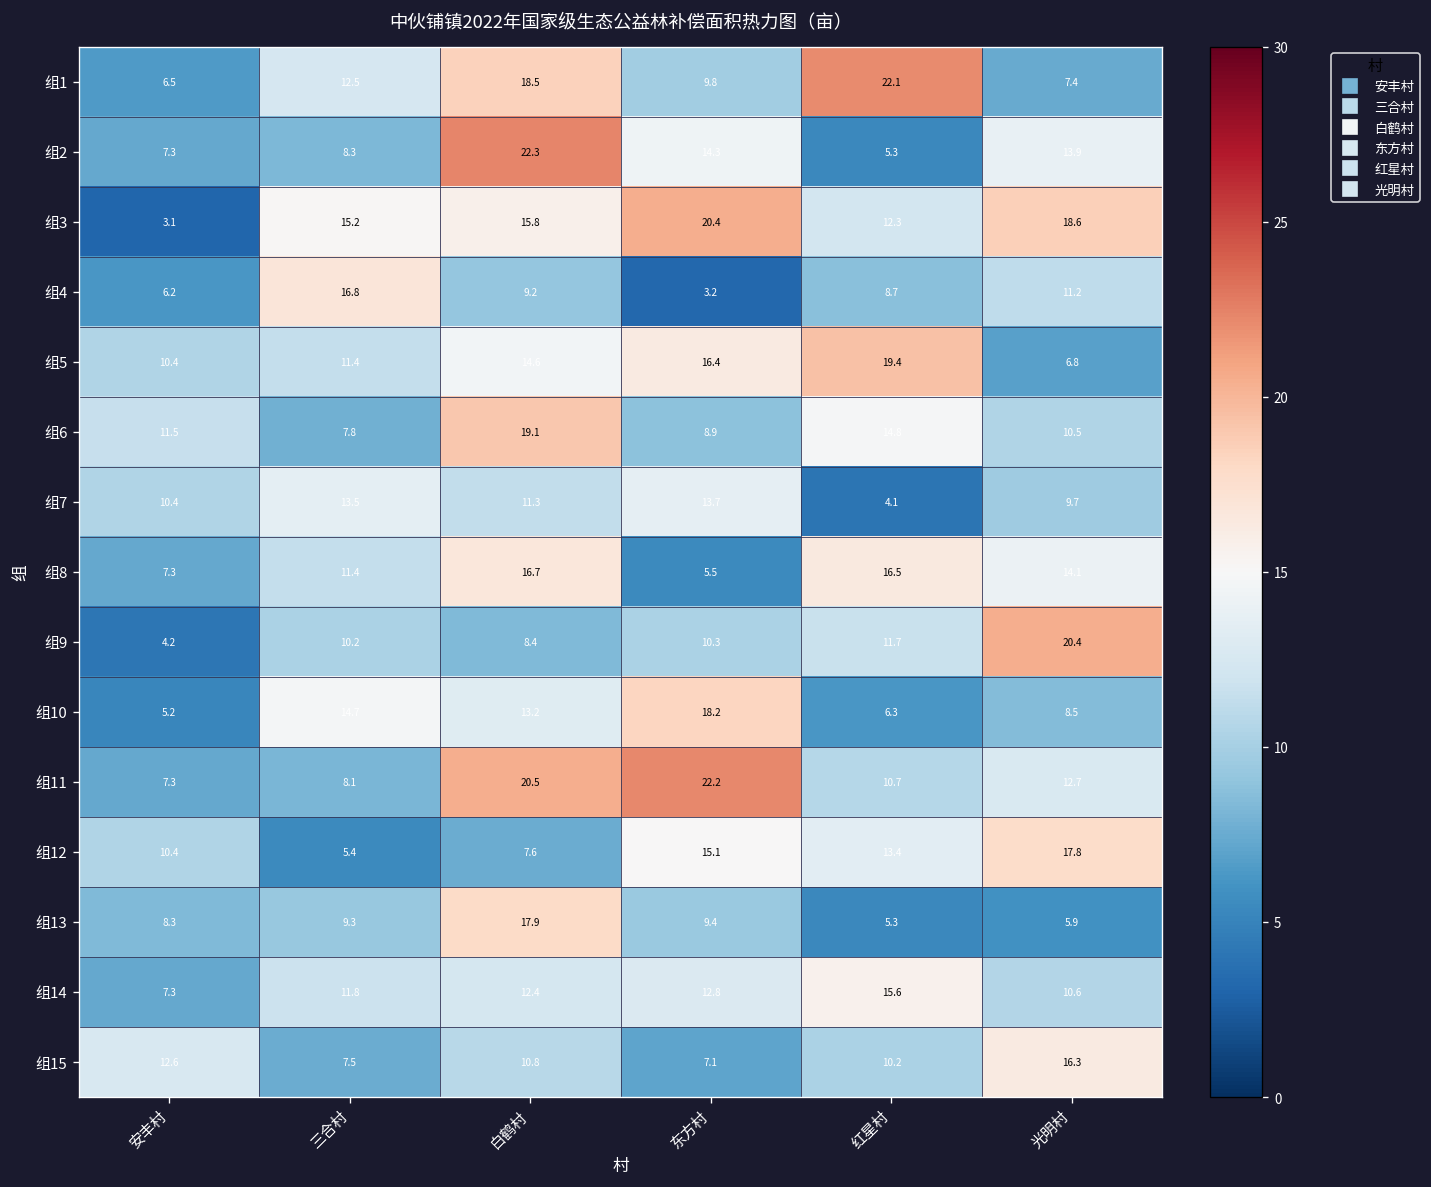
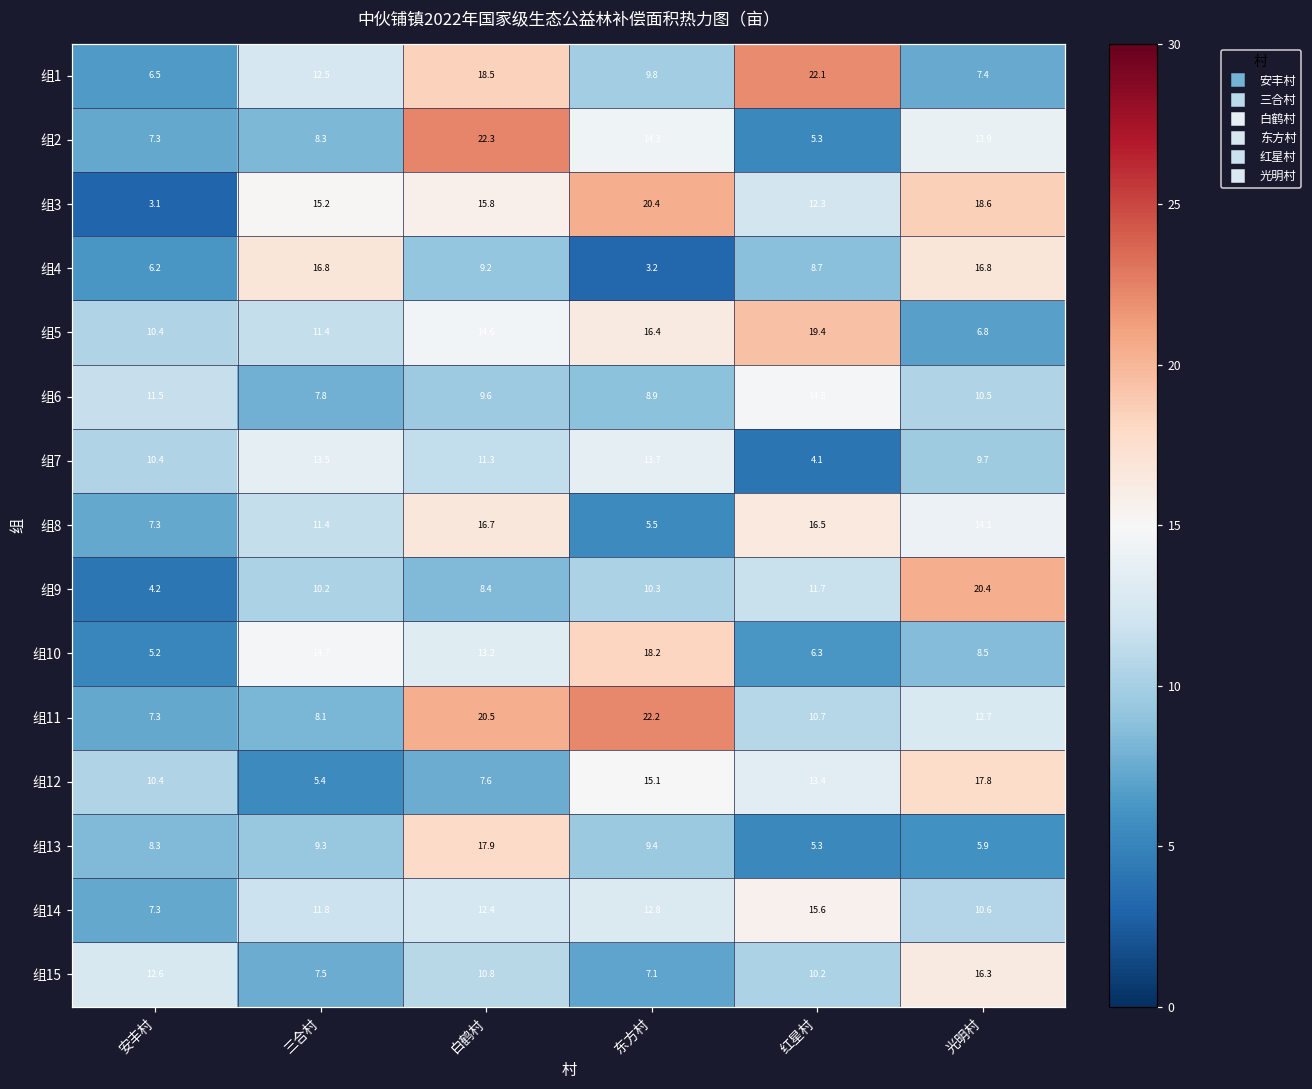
  {
    "组1": {
      "安丰村": 6.5,
      "白鹤村": 18.5,
      "东方村": 9.8,
      "红星村": 22.1,
      "光明村": 7.4
    },
    "组2": {
      "安丰村": 7.3,
      "三合村": 8.3,
      "白鹤村": 22.3,
      "红星村": 5.3
    },
    "组3": {
      "安丰村": 3.1,
      "三合村": 15.2,
      "白鹤村": 15.8,
      "东方村": 20.4,
      "光明村": 18.6
    },
    "组4": {
      "安丰村": 6.2,
      "三合村": 16.8,
      "白鹤村": 9.2,
      "东方村": 3.2,
      "红星村": 8.7,
-     "光明村": 11.2
+     "光明村": 16.8
    },
    "组5": {
      "安丰村": 10.4,
      "三合村": 11.4,
      "东方村": 16.4,
      "红星村": 19.4,
      "光明村": 6.8
    },
    "组6": {
      "安丰村": 11.5,
      "三合村": 7.8,
-     "白鹤村": 19.1,
+     "白鹤村": 9.6,
      "东方村": 8.9,
      "光明村": 10.5
    },
    "组7": {
      "安丰村": 10.4,
      "白鹤村": 11.3,
      "红星村": 4.1,
      "光明村": 9.7
    },
    "组8": {
      "安丰村": 7.3,
      "三合村": 11.4,
      "白鹤村": 16.7,
      "东方村": 5.5,
      "红星村": 16.5
    },
    "组9": {
      "安丰村": 4.2,
      "三合村": 10.2,
      "白鹤村": 8.4,
      "东方村": 10.3,
      "红星村": 11.7,
      "光明村": 20.4
    },
    "组10": {
      "安丰村": 5.2,
      "东方村": 18.2,
      "红星村": 6.3,
      "光明村": 8.5
    },
    "组11": {
      "安丰村": 7.3,
      "三合村": 8.1,
      "白鹤村": 20.5,
      "东方村": 22.2,
      "红星村": 10.7
    },
    "组12": {
      "安丰村": 10.4,
      "三合村": 5.4,
      "白鹤村": 7.6,
      "东方村": 15.1,
      "光明村": 17.8
    },
    "组13": {
      "安丰村": 8.3,
      "三合村": 9.3,
      "白鹤村": 17.9,
      "东方村": 9.4,
      "红星村": 5.3,
      "光明村": 5.9
    },
    "组14": {
      "安丰村": 7.3,
      "三合村": 11.8,
      "红星村": 15.6,
      "光明村": 10.6
    },
    "组15": {
      "三合村": 7.5,
      "白鹤村": 10.8,
      "东方村": 7.1,
      "红星村": 10.2,
      "光明村": 16.3
    }
  }
